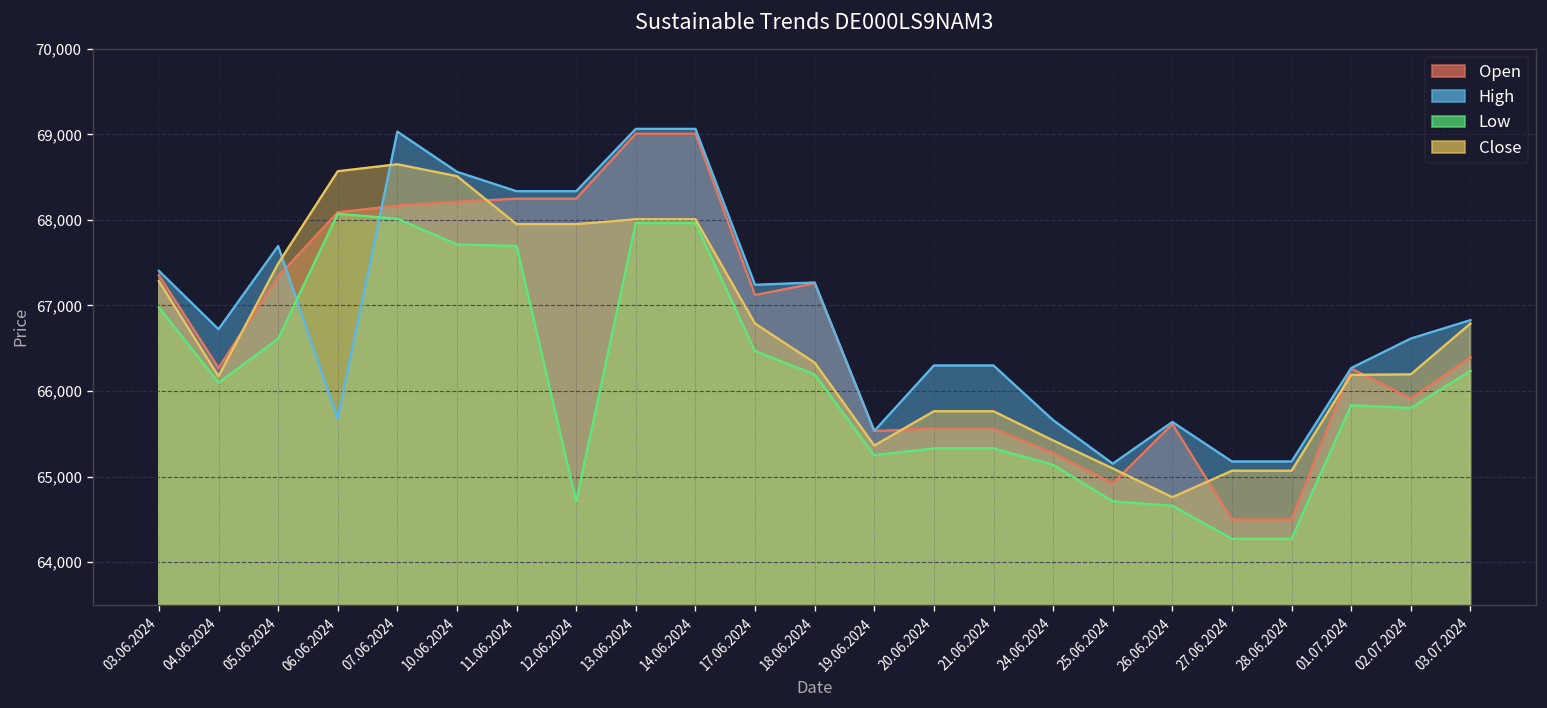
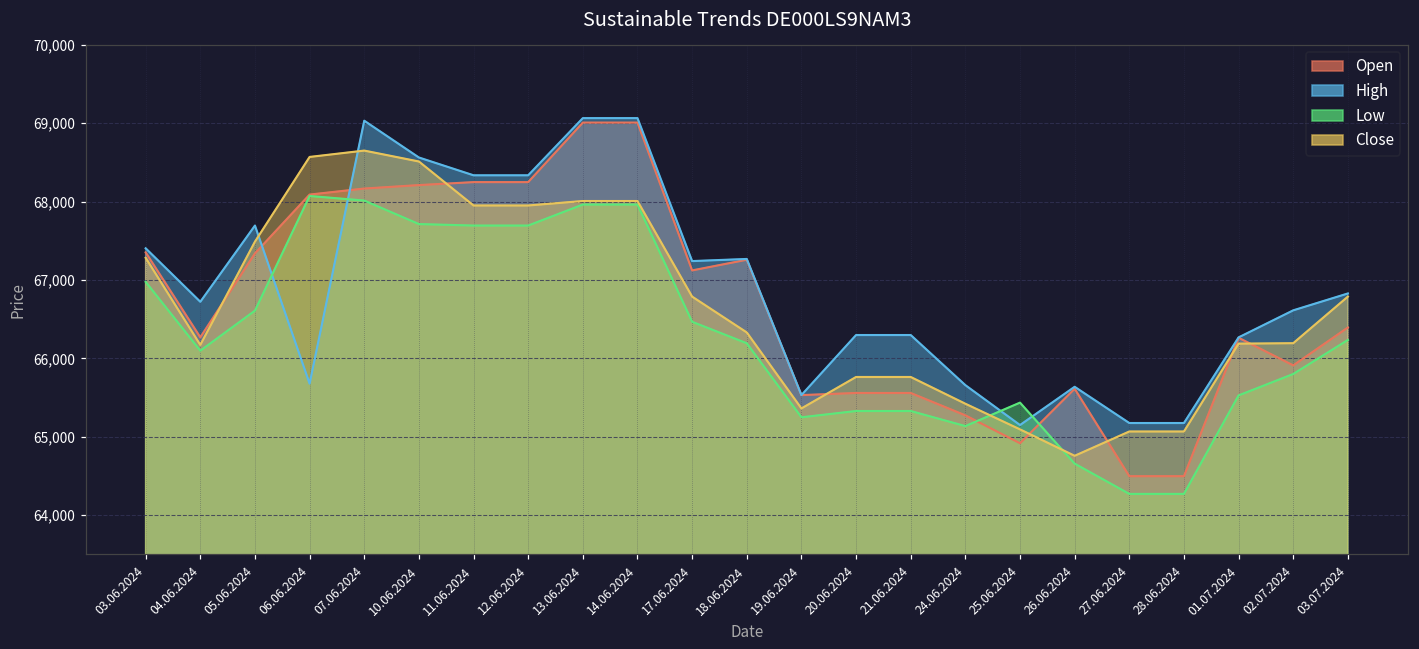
  {
    "High": {
      "03.06.2024": "67,400",
      "04.06.2024": "66,700",
      "05.06.2024": "67,700",
      "06.06.2024": "65,700",
      "07.06.2024": "69,000",
      "10.06.2024": "68,600",
      "11.06.2024": "68,300",
      "12.06.2024": "68,300",
      "13.06.2024": "69,100",
      "14.06.2024": "69,100",
      "17.06.2024": "67,200",
      "20.06.2024": "66,300",
      "21.06.2024": "66,300",
      "24.06.2024": "65,700",
      "25.06.2024": "65,200",
      "27.06.2024": "65,200",
      "28.06.2024": "65,200",
      "02.07.2024": "66,600",
      "03.07.2024": "66,800"
    },
    "Low": {
      "03.06.2024": "67,000",
      "04.06.2024": "66,100",
      "05.06.2024": "66,600",
      "07.06.2024": "68,000",
      "10.06.2024": "67,700",
      "11.06.2024": "67,700",
-     "12.06.2024": "64,700",
+     "12.06.2024": "67,700",
      "13.06.2024": "68,000",
      "14.06.2024": "68,000",
      "17.06.2024": "66,500",
      "18.06.2024": "66,200",
      "19.06.2024": "65,200",
      "20.06.2024": "65,300",
      "21.06.2024": "65,300",
      "24.06.2024": "65,100",
-     "25.06.2024": "64,700",
+     "25.06.2024": "65,400",
      "26.06.2024": "64,700",
      "27.06.2024": "64,300",
      "28.06.2024": "64,300",
-     "01.07.2024": "65,800",
+     "01.07.2024": "65,500",
      "02.07.2024": "65,800",
      "03.07.2024": "66,200"
    }
  }
